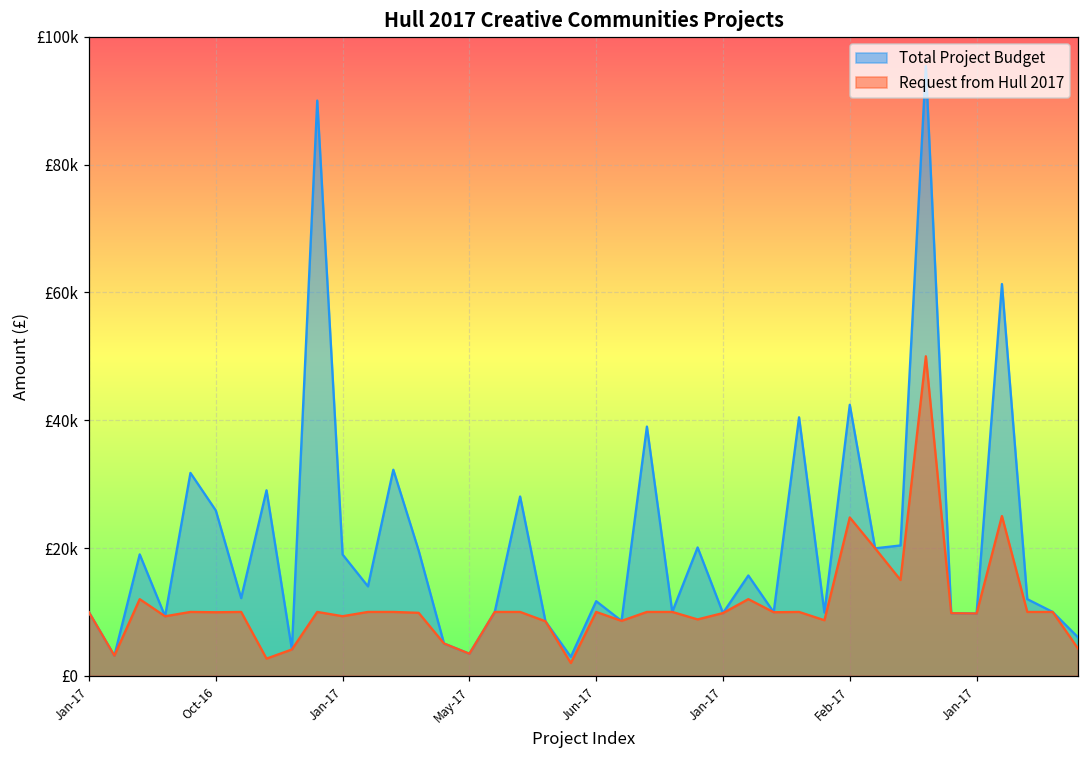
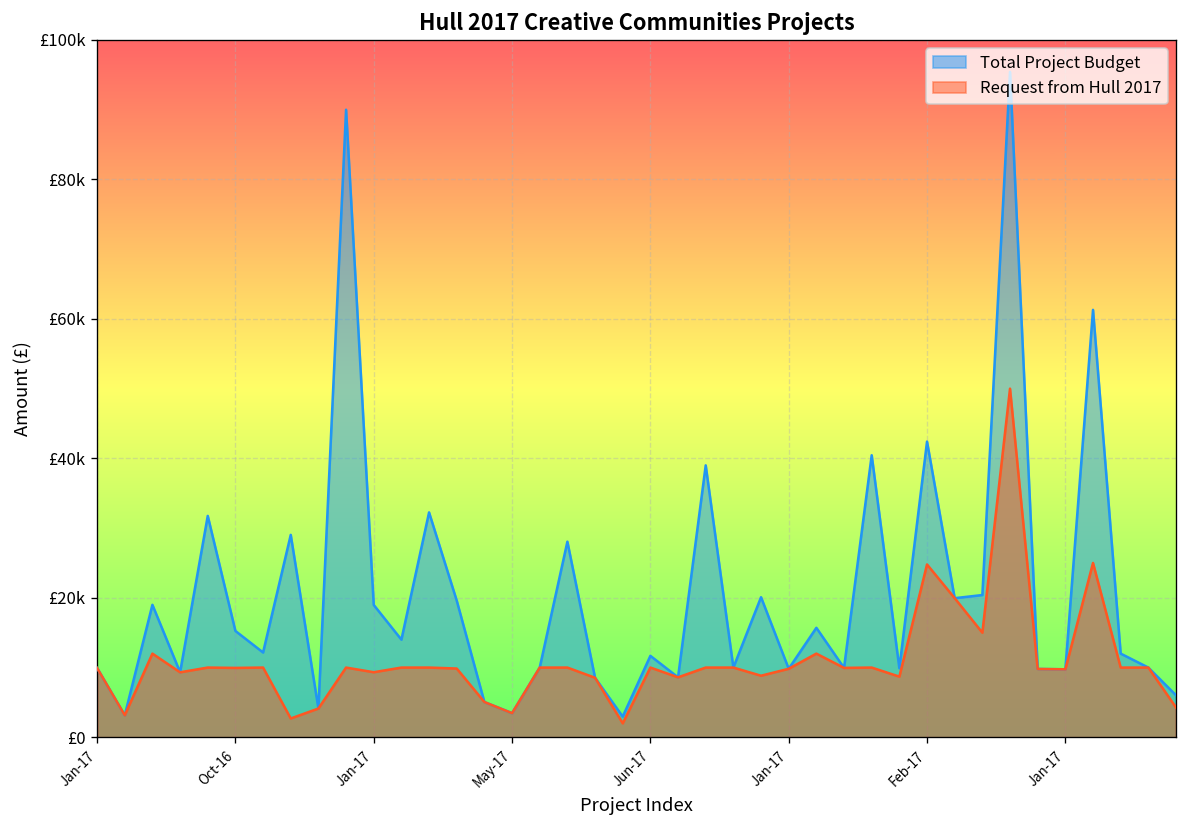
  {
    "Total Project Budget": {
-     "Oct-16": "£26000",
+     "Oct-16": "£15000",
      "Feb-17": "£42000"
    },
    "Request from Hull 2017": {
      "Oct-16": "£10000",
      "Feb-17": "£25000"
    }
  }
